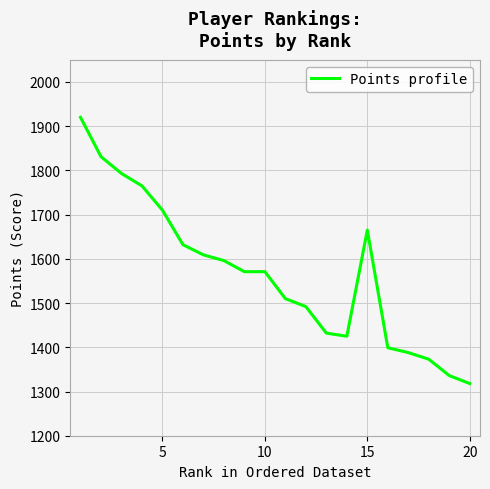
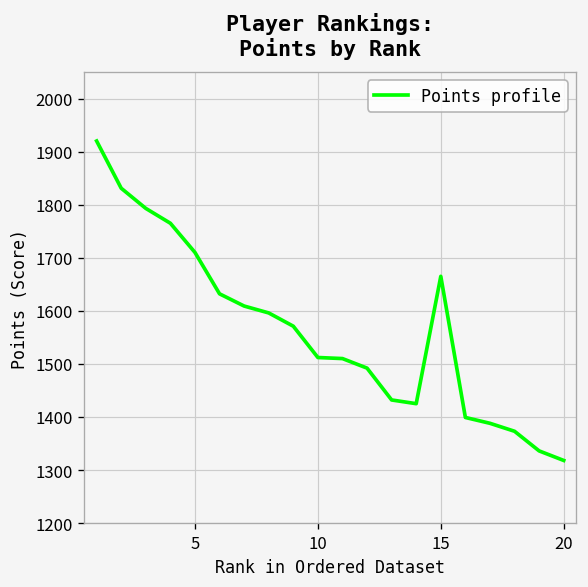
  {
    "5": 1710,
-   "10": 1570,
+   "10": 1510,
    "15": 1670,
    "20": 1320
  }
